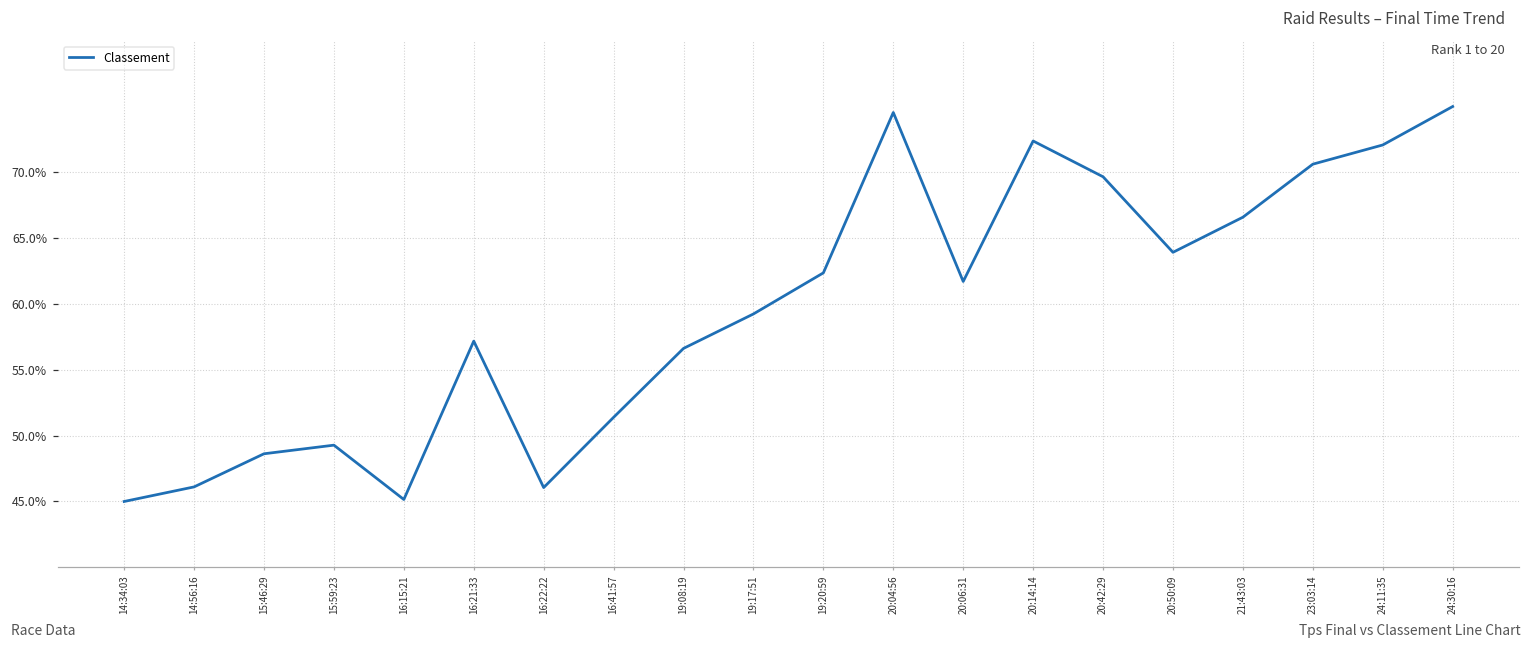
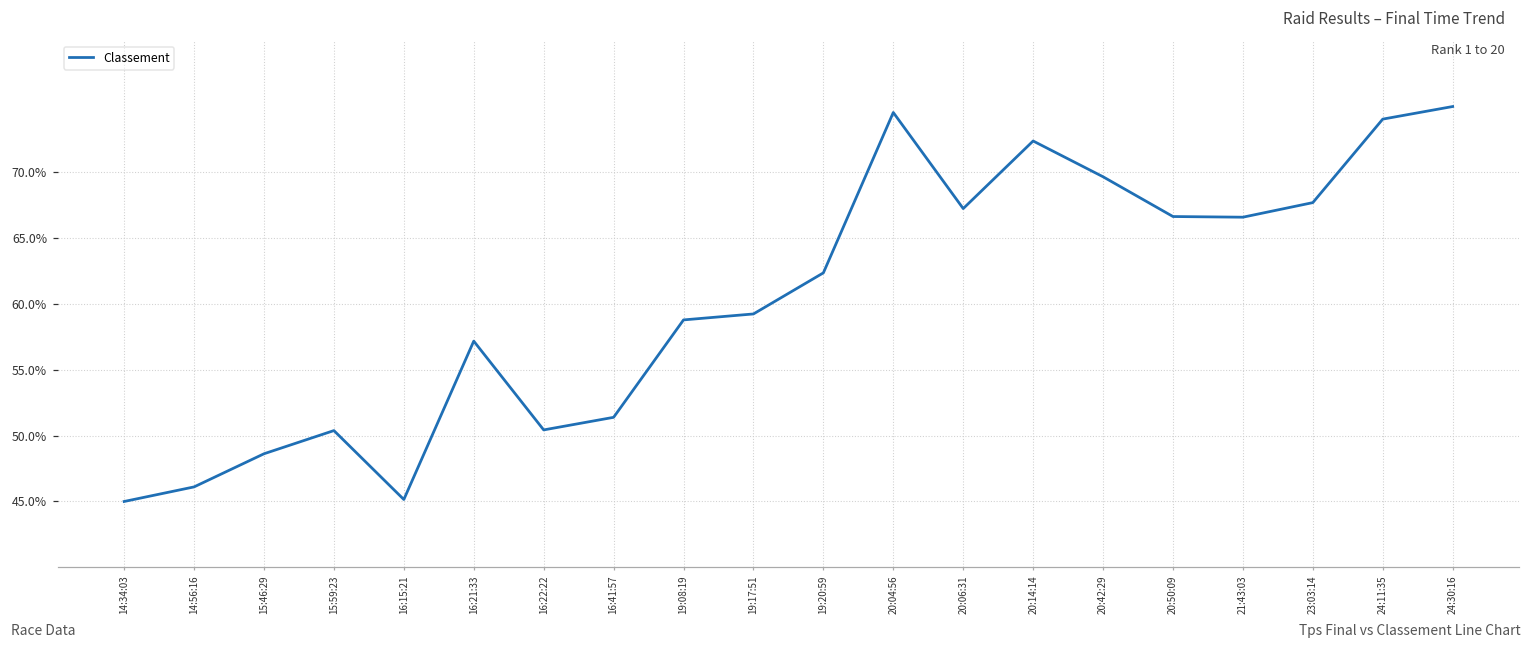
  {
    "14:34:03": "45.0%",
    "14:56:16": "46.1%",
    "15:46:29": "48.6%",
-   "15:59:23": "49.3%",
+   "15:59:23": "50.4%",
    "16:15:21": "45.2%",
    "16:21:33": "57.2%",
-   "16:22:22": "46.1%",
+   "16:22:22": "50.4%",
    "16:41:57": "51.4%",
-   "19:08:19": "56.6%",
+   "19:08:19": "58.8%",
    "19:17:51": "59.2%",
    "19:20:59": "62.4%",
    "20:04:56": "74.5%",
-   "20:06:31": "61.7%",
+   "20:06:31": "67.2%",
    "20:14:14": "72.4%",
    "20:42:29": "69.7%",
-   "20:50:09": "63.9%",
+   "20:50:09": "66.6%",
    "21:43:03": "66.6%",
-   "23:03:14": "70.6%",
-   "24:11:35": "72.1%",
+   "23:03:14": "67.7%",
+   "24:11:35": "74.0%",
    "24:30:16": "75.0%"
  }
